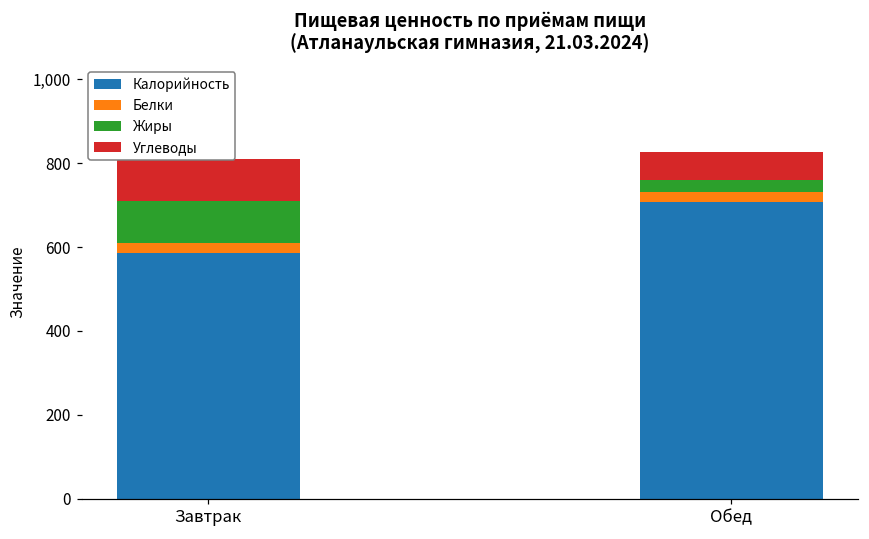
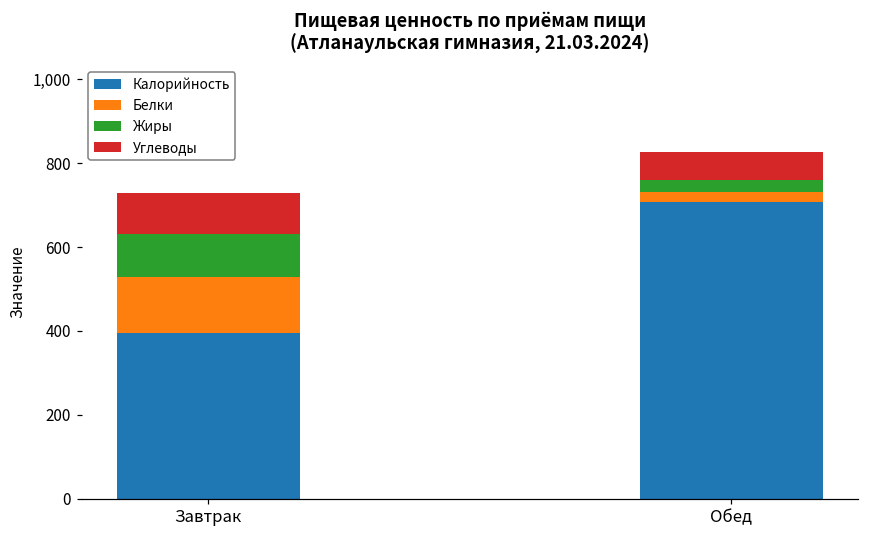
  {
    "Калорийность": {
-     "Завтрак": 590,
+     "Завтрак": 400,
      "Обед": 710
    },
    "Белки": {
-     "Завтрак": 20,
+     "Завтрак": 130,
      "Обед": 30
    },
    "Жиры": {
      "Завтрак": 100,
      "Обед": 30
    },
    "Углеводы": {
      "Обед": 70
    }
  }
